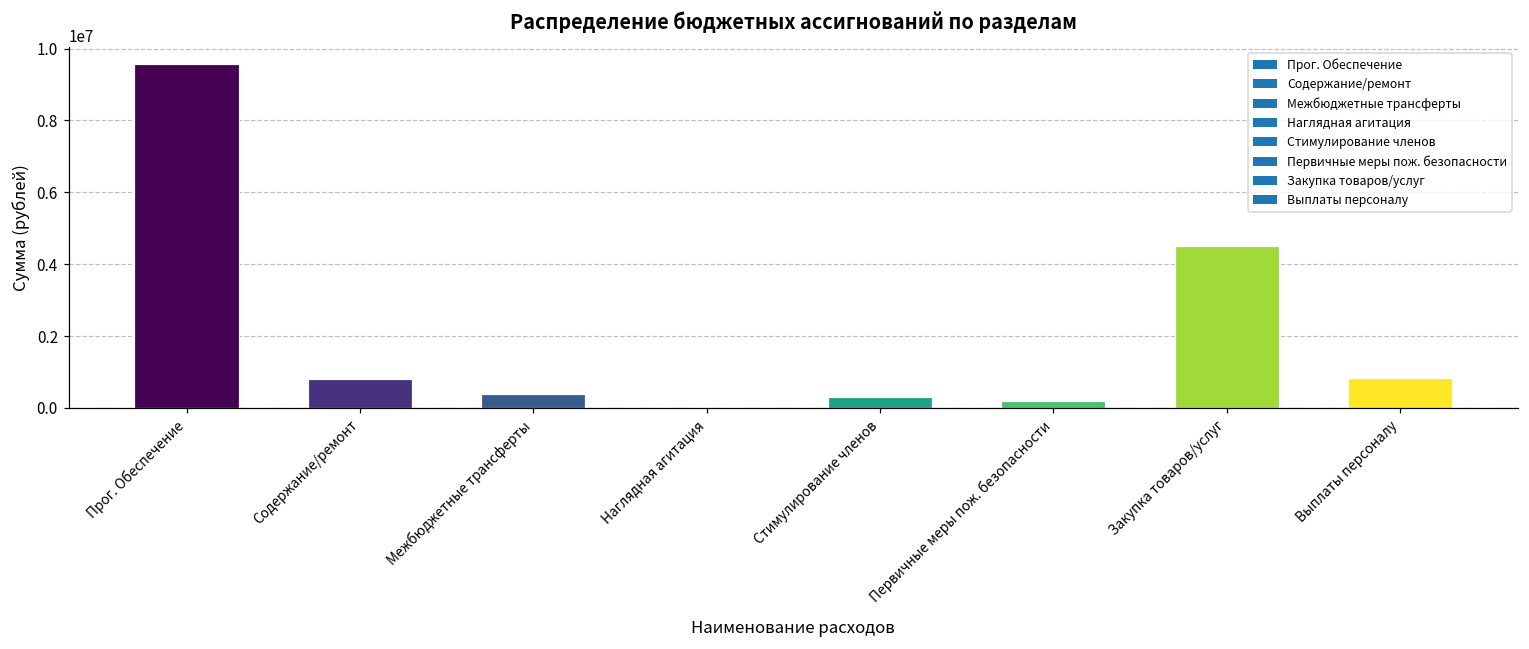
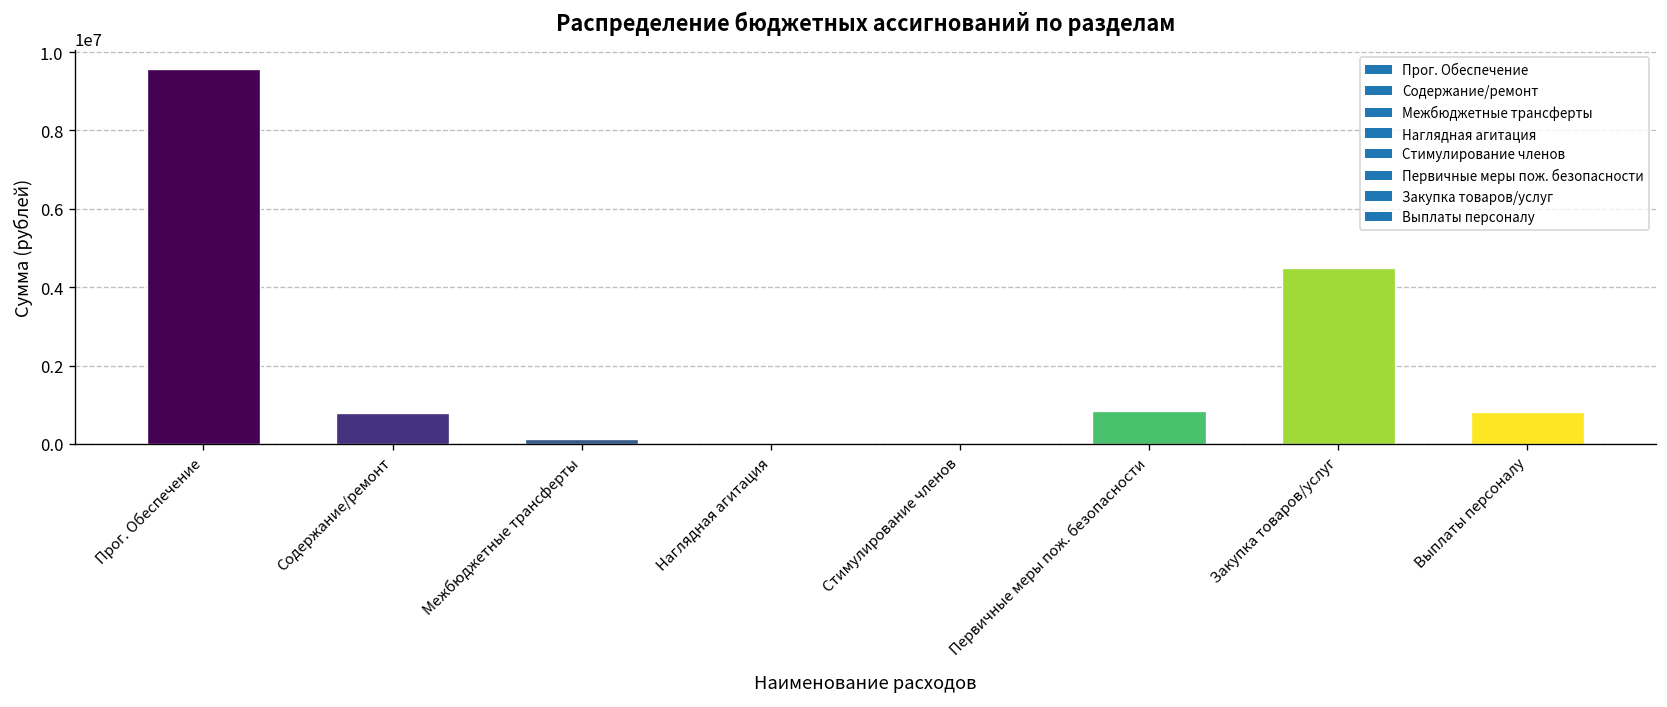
  {
    "Прог. Обеспечение": 9600000,
    "Содержание/ремонт": 800000,
-   "Межбюджетные трансферты": 400000,
-   "Стимулирование членов": 300000,
-   "Первичные меры пож. безопасности": 200000,
+   "Межбюджетные трансферты": 100000,
+   "Стимулирование членов": 0,
+   "Первичные меры пож. безопасности": 800000,
    "Закупка товаров/услуг": 4500000,
    "Выплаты персоналу": 800000
  }
